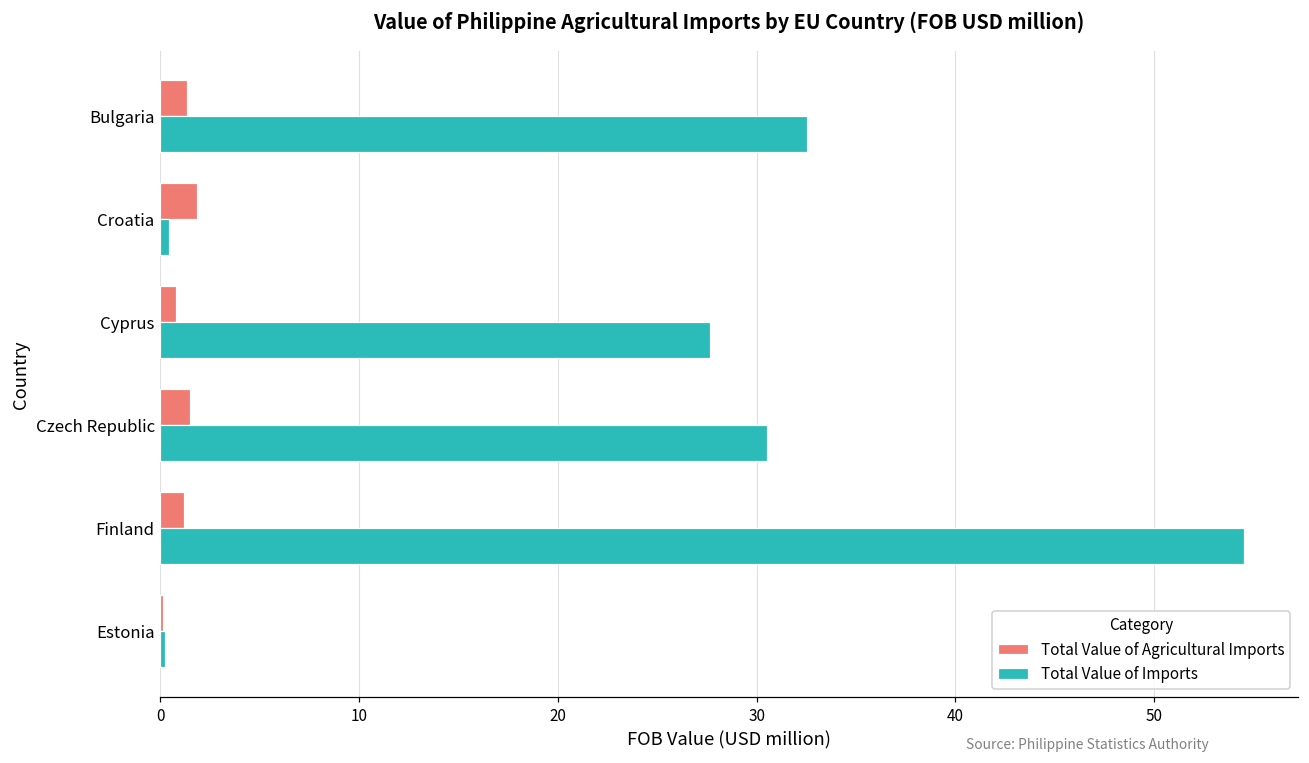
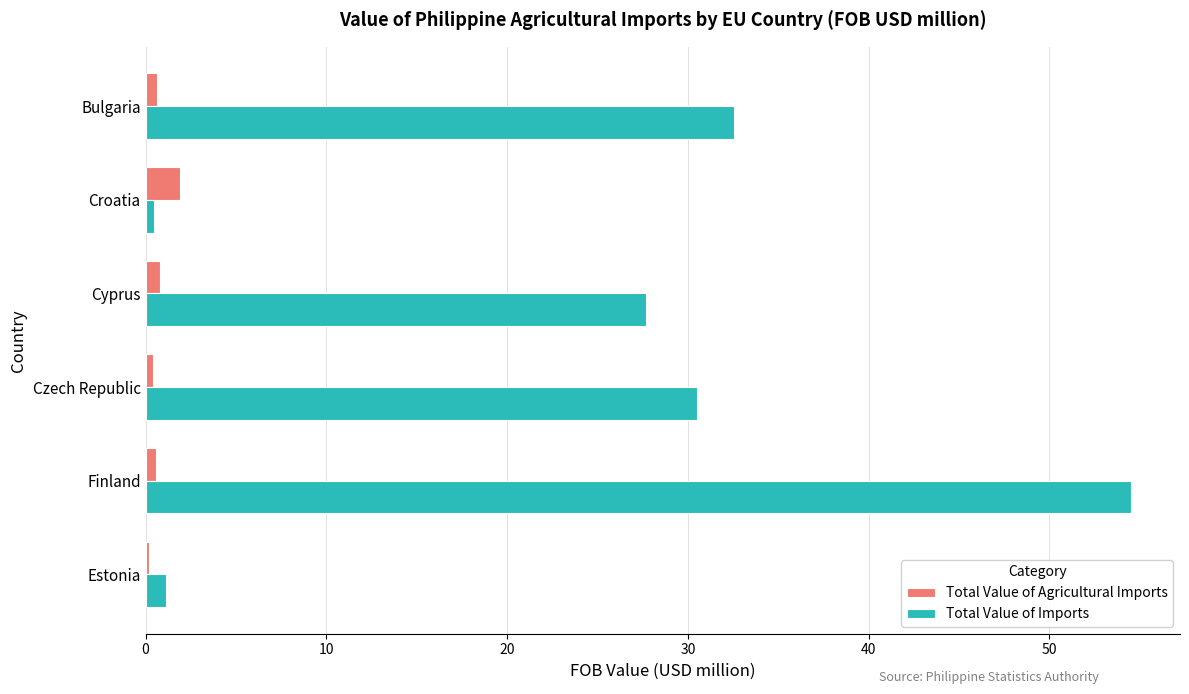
  {
    "Total Value of Agricultural Imports": {
-     "Bulgaria": 1.3,
+     "Bulgaria": 0.6,
      "Croatia": 1.9,
      "Cyprus": 0.8,
-     "Czech Republic": 1.5,
-     "Finland": 1.2,
+     "Czech Republic": 0.4,
+     "Finland": 0.6,
      "Estonia": 0.2
    },
    "Total Value of Imports": {
      "Bulgaria": 32.5,
      "Croatia": 0.4,
      "Cyprus": 27.7,
      "Czech Republic": 30.5,
      "Finland": 54.5,
-     "Estonia": 0.2
+     "Estonia": 1.1
    }
  }
